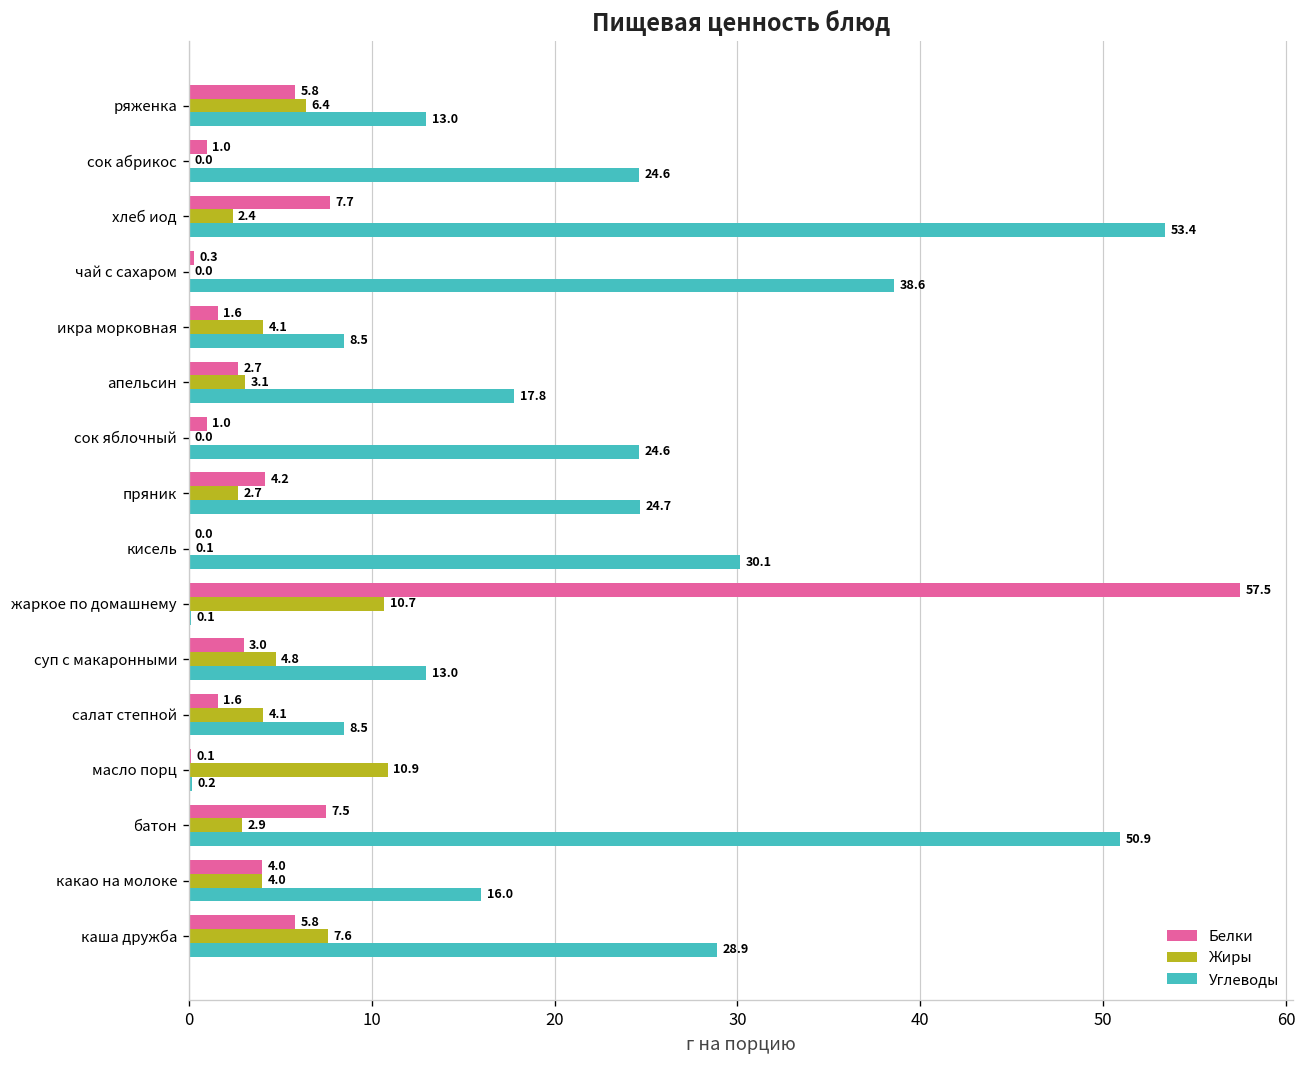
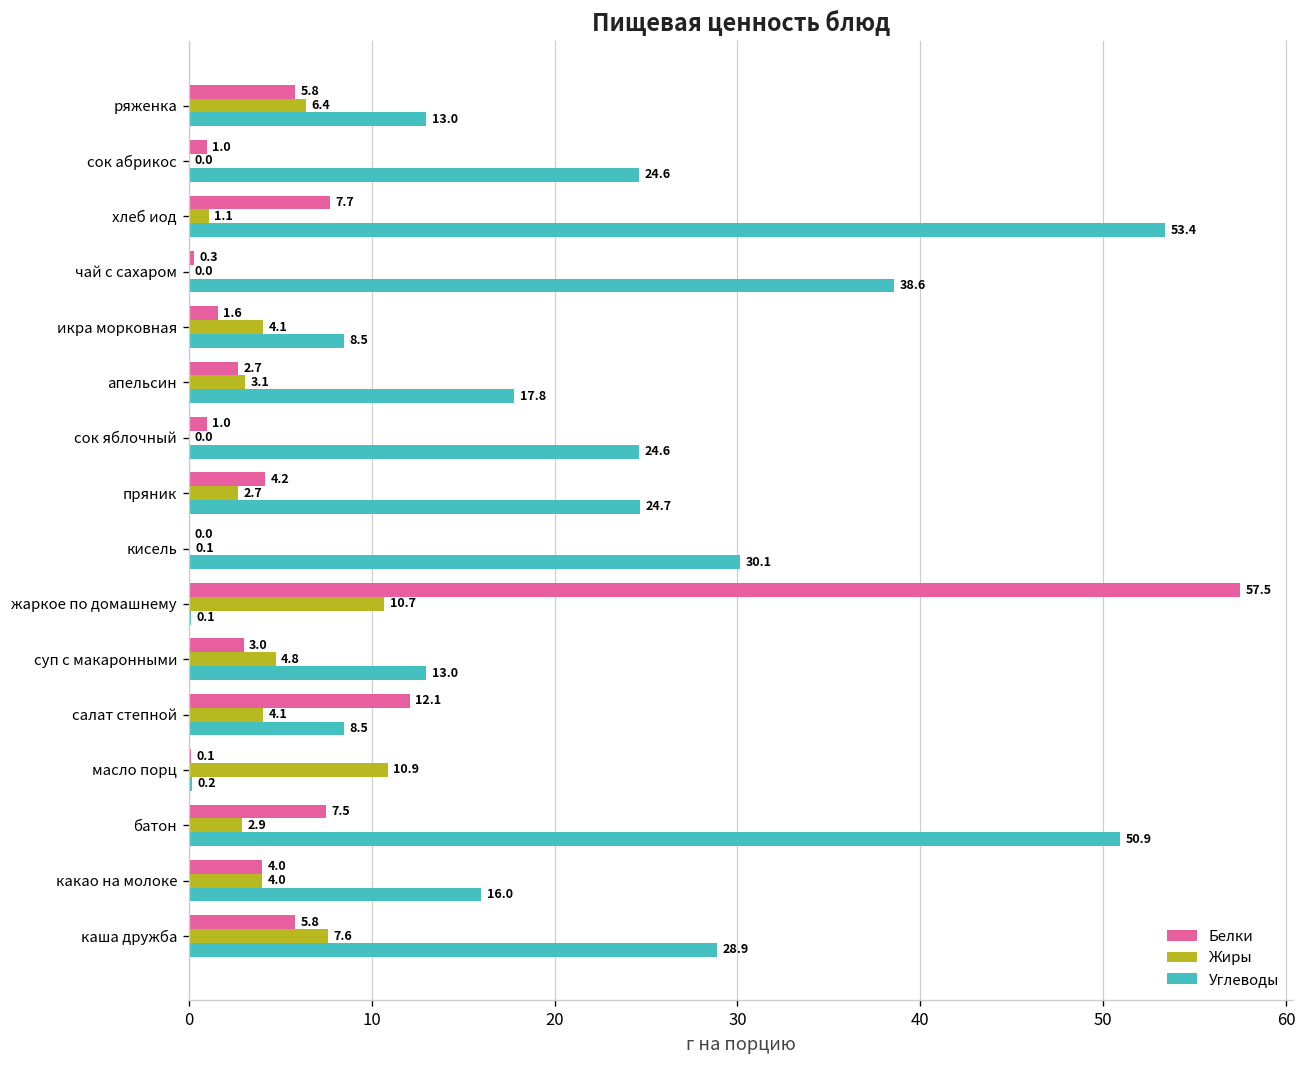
  {
    "Белки": {
      "ряженка": 5.8,
      "сок абрикос": 1.0,
      "хлеб иод": 7.7,
      "чай с сахаром": 0.3,
      "икра морковная": 1.6,
      "апельсин": 2.7,
      "сок яблочный": 1.0,
      "пряник": 4.2,
      "кисель": 0.0,
      "жаркое по домашнему": 57.5,
      "суп с макаронными": 3.0,
-     "салат степной": 1.6,
+     "салат степной": 12.1,
      "масло порц": 0.1,
      "батон": 7.5,
      "какао на молоке": 4.0,
      "каша дружба": 5.8
    },
    "Жиры": {
      "ряженка": 6.4,
      "сок абрикос": 0.0,
-     "хлеб иод": 2.4,
+     "хлеб иод": 1.1,
      "чай с сахаром": 0.0,
      "икра морковная": 4.1,
      "апельсин": 3.1,
      "сок яблочный": 0.0,
      "пряник": 2.7,
      "кисель": 0.1,
      "жаркое по домашнему": 10.7,
      "суп с макаронными": 4.8,
      "салат степной": 4.1,
      "масло порц": 10.9,
      "батон": 2.9,
      "какао на молоке": 4.0,
      "каша дружба": 7.6
    },
    "Углеводы": {
      "ряженка": 13.0,
      "сок абрикос": 24.6,
      "хлеб иод": 53.4,
      "чай с сахаром": 38.6,
      "икра морковная": 8.5,
      "апельсин": 17.8,
      "сок яблочный": 24.6,
      "пряник": 24.7,
      "кисель": 30.1,
      "жаркое по домашнему": 0.1,
      "суп с макаронными": 13.0,
      "салат степной": 8.5,
      "масло порц": 0.2,
      "батон": 50.9,
      "какао на молоке": 16.0,
      "каша дружба": 28.9
    }
  }
